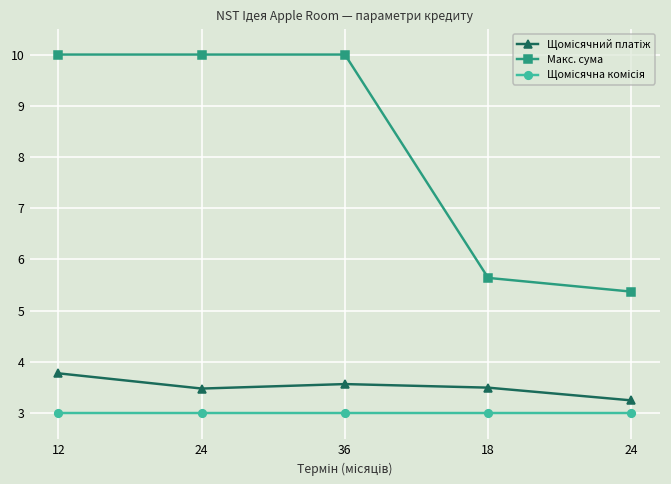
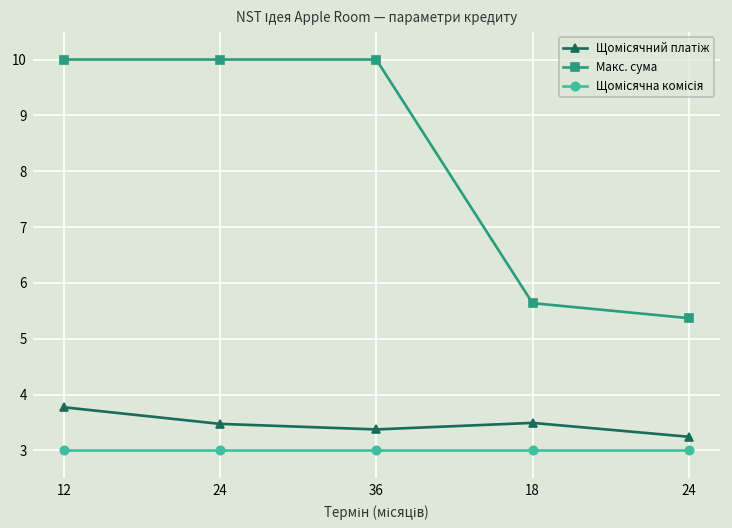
  {
    "Щомісячний платіж": {
      "12": 3.8,
-     "36": 3.6,
+     "36": 3.4,
      "18": 3.5
    }
  }
